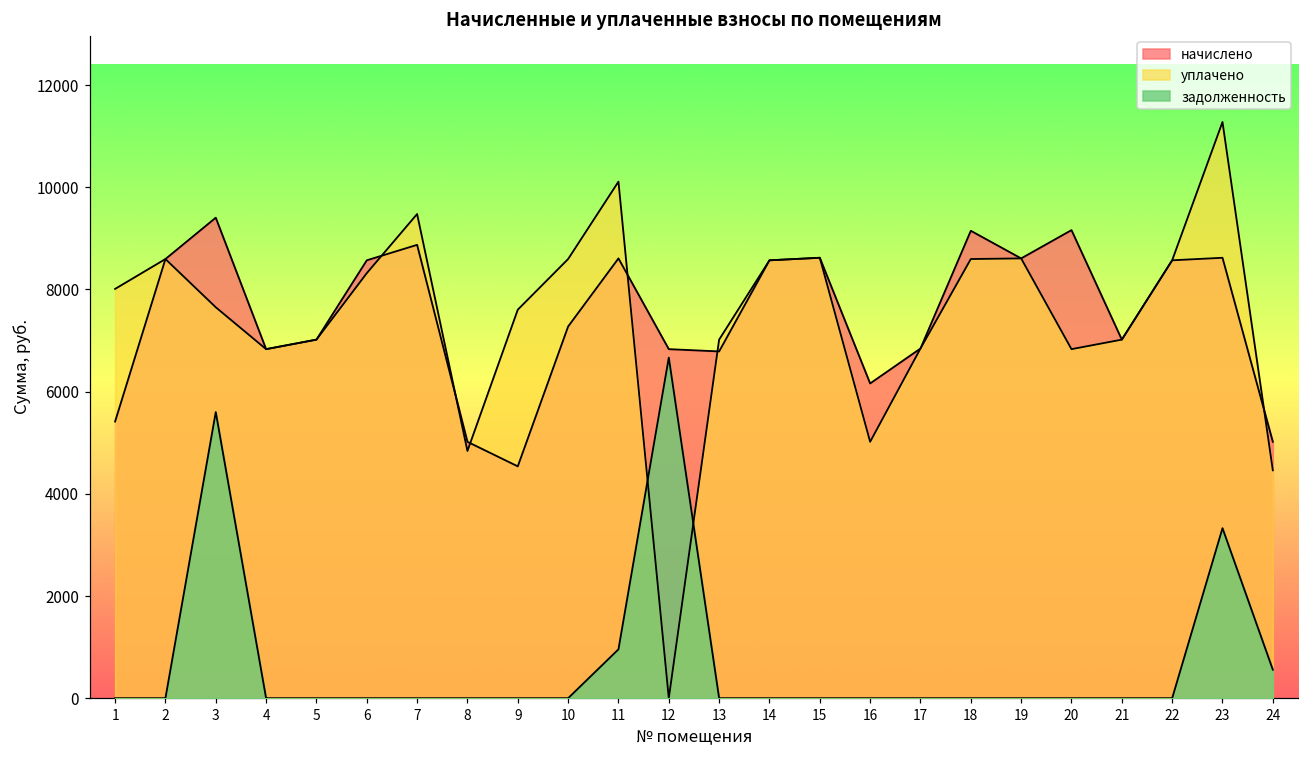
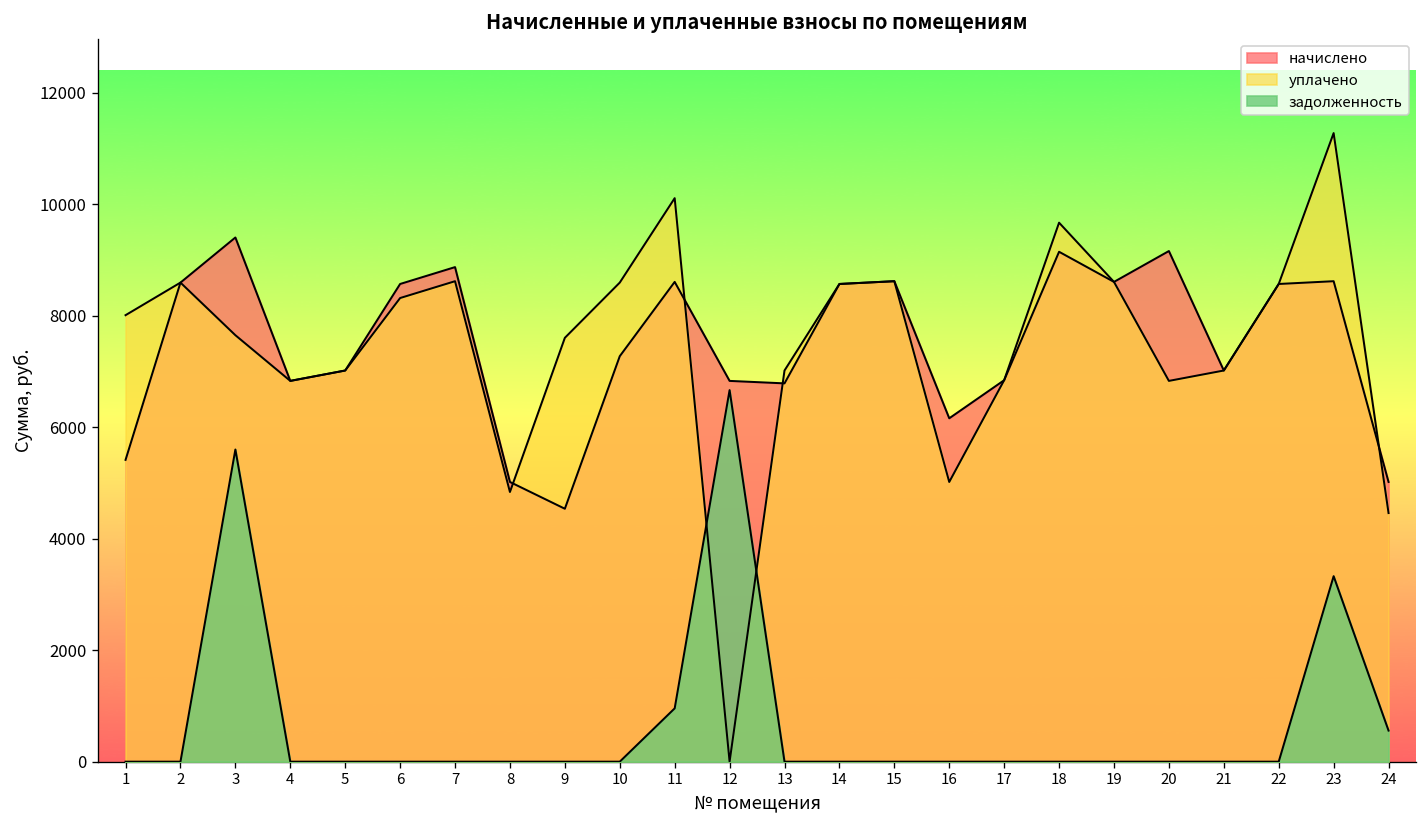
  {
    "начислено": {
      "1": 5400,
      "3": 9400,
      "6": 8600,
      "7": 8900,
      "8": 5000,
      "9": 4500,
      "10": 7300,
      "11": 8600,
      "12": 6800,
      "13": 6800,
      "16": 6200,
      "18": 9100,
      "20": 9200,
      "23": 8600,
      "24": 5000
    },
    "уплачено": {
      "1": 8000,
      "3": 7700,
      "6": 8300,
-     "7": 9500,
+     "7": 8600,
      "8": 4800,
      "9": 7600,
      "10": 8600,
      "11": 10100,
      "12": 0,
      "13": 7000,
      "16": 5000,
-     "18": 8600,
+     "18": 9700,
      "20": 6800,
      "23": 11300,
      "24": 4500
    },
    "задолженность": {
      "1": 0,
      "2": 0,
      "3": 5600,
      "4": 0,
      "5": 0,
      "6": 0,
      "7": 0,
      "8": 0,
      "9": 0,
      "10": 0,
      "11": 1000,
      "12": 6700,
      "13": 0,
      "14": 0,
      "15": 0,
      "16": 0,
      "17": 0,
      "18": 0,
      "19": 0,
      "20": 0,
      "21": 0,
      "22": 0,
      "23": 3300,
      "24": 600
    }
  }
